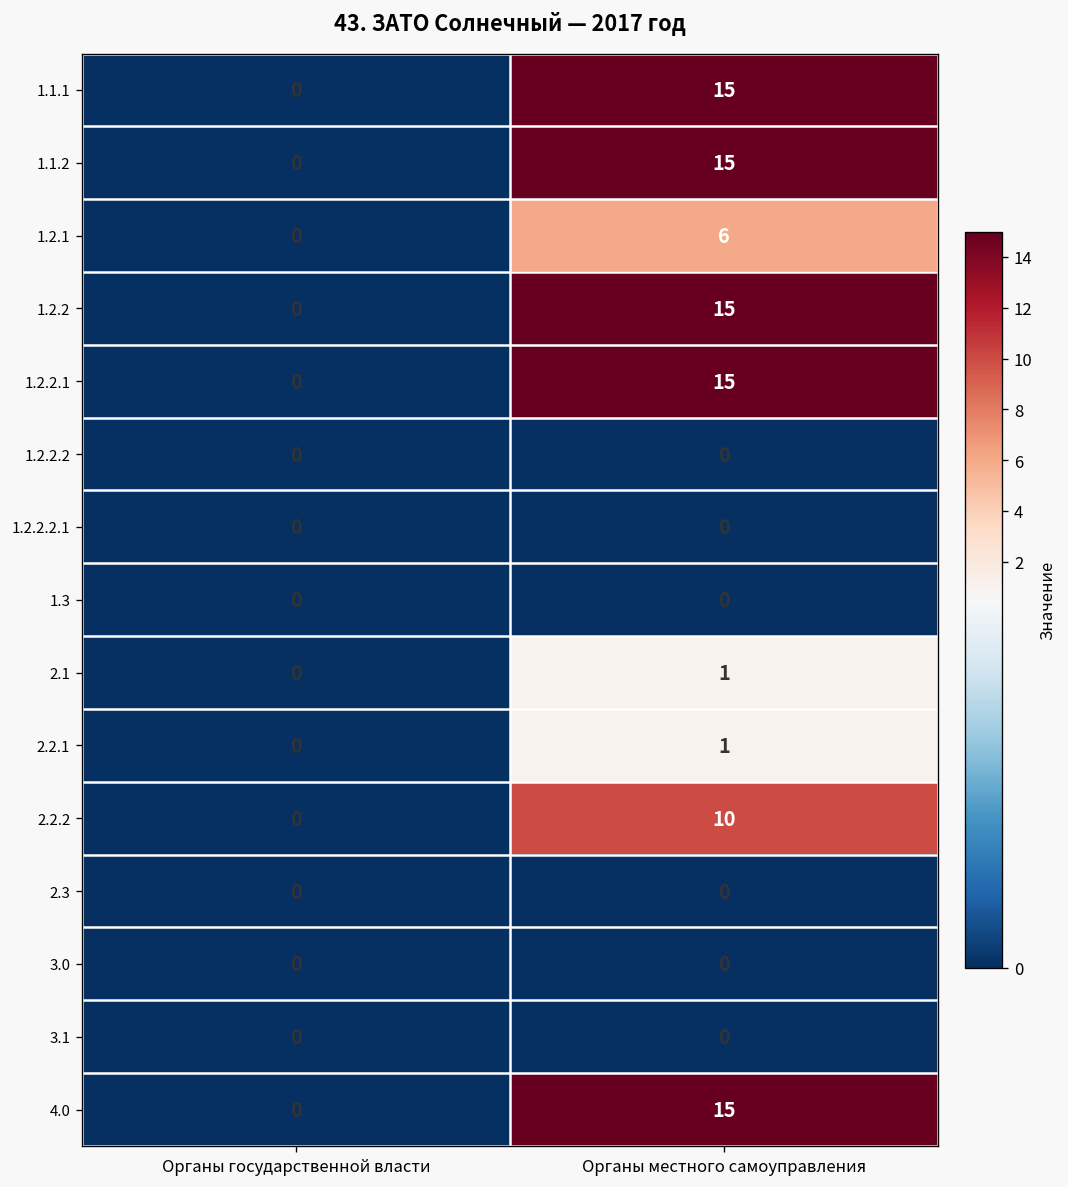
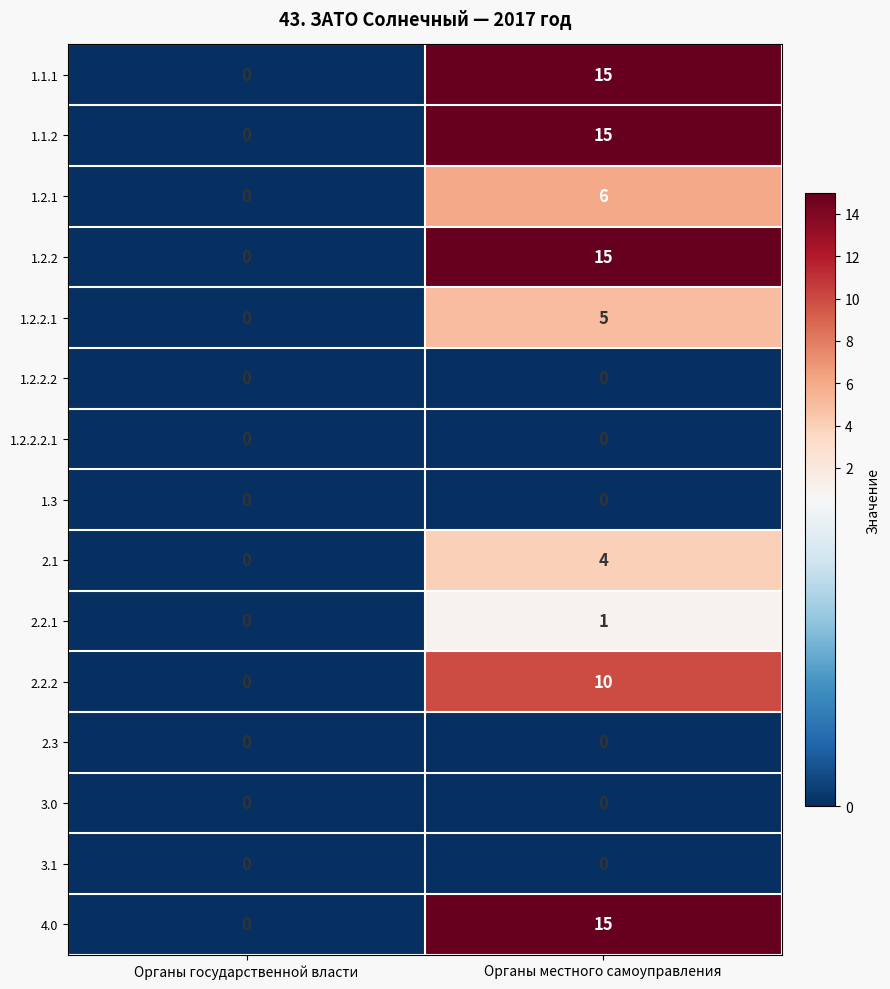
  {
    "1.1.1": {
      "Органы местного самоуправления": 15
    },
    "1.1.2": {
      "Органы местного самоуправления": 15
    },
    "1.2.1": {
      "Органы местного самоуправления": 6
    },
    "1.2.2": {
      "Органы местного самоуправления": 15
    },
    "1.2.2.1": {
-     "Органы местного самоуправления": 15
+     "Органы местного самоуправления": 5
    },
    "2.1": {
-     "Органы местного самоуправления": 1
+     "Органы местного самоуправления": 4
    },
    "2.2.1": {
      "Органы местного самоуправления": 1
    },
    "2.2.2": {
      "Органы местного самоуправления": 10
    },
    "4.0": {
      "Органы местного самоуправления": 15
    }
  }
